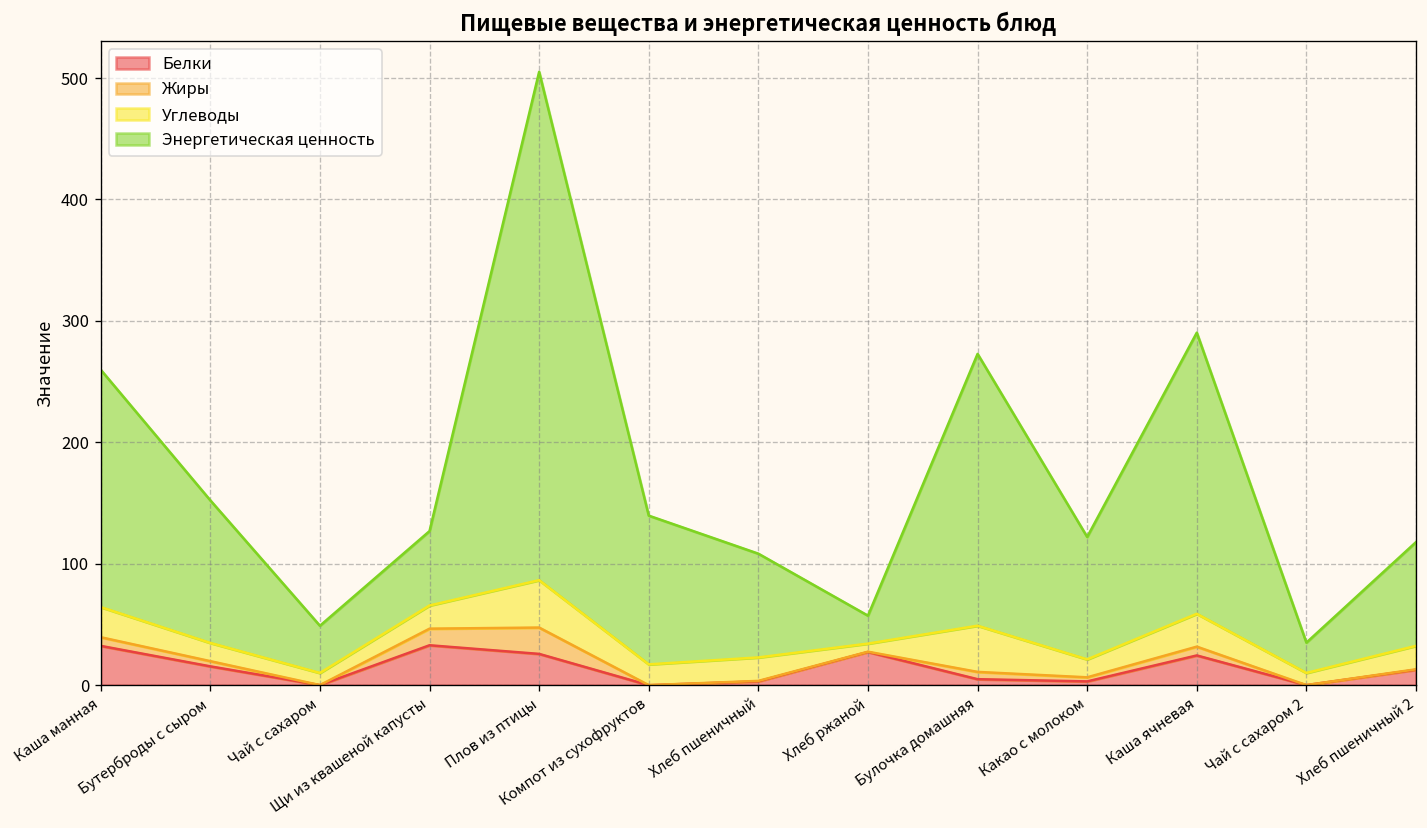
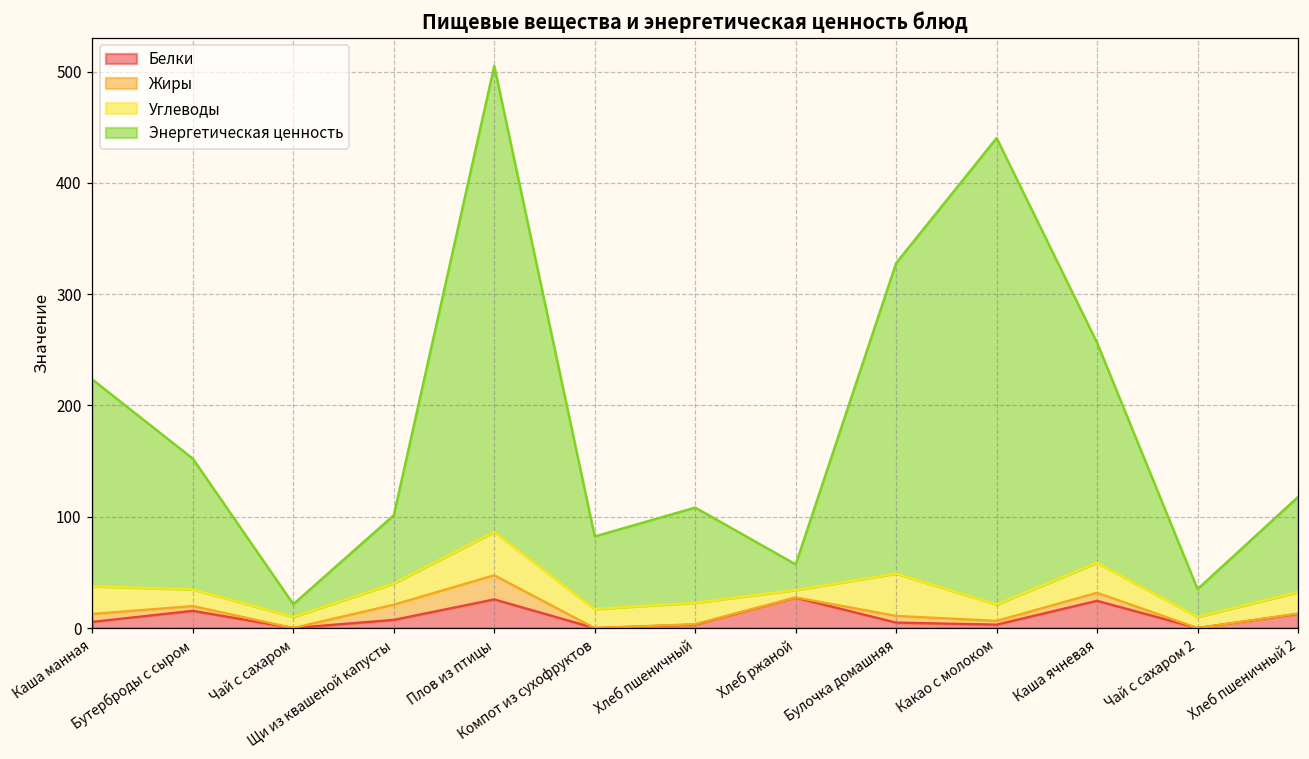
  {
    "Белки": {
-     "Каша манная": 32,
+     "Каша манная": 6,
      "Бутерброды с сыром": 16,
-     "Щи из квашеной капусты": 33,
+     "Щи из квашеной капусты": 7,
      "Плов из птицы": 26,
      "Булочка домашняя": 5,
      "Какао с молоком": 3,
      "Каша ячневая": 25
    },
    "Энергетическая ценность": {
-     "Каша манная": 195,
+     "Каша манная": 186,
      "Бутерброды с сыром": 117,
-     "Чай с сахаром": 39,
+     "Чай с сахаром": 11,
      "Щи из квашеной капусты": 61,
      "Плов из птицы": 419,
-     "Компот из сухофруктов": 122,
+     "Компот из сухофруктов": 65,
      "Хлеб пшеничный": 85,
      "Хлеб ржаной": 23,
-     "Булочка домашняя": 224,
-     "Какао с молоком": 101,
-     "Каша ячневая": 232,
+     "Булочка домашняя": 279,
+     "Какао с молоком": 419,
+     "Каша ячневая": 198,
      "Чай с сахаром 2": 25,
      "Хлеб пшеничный 2": 85
    }
  }
